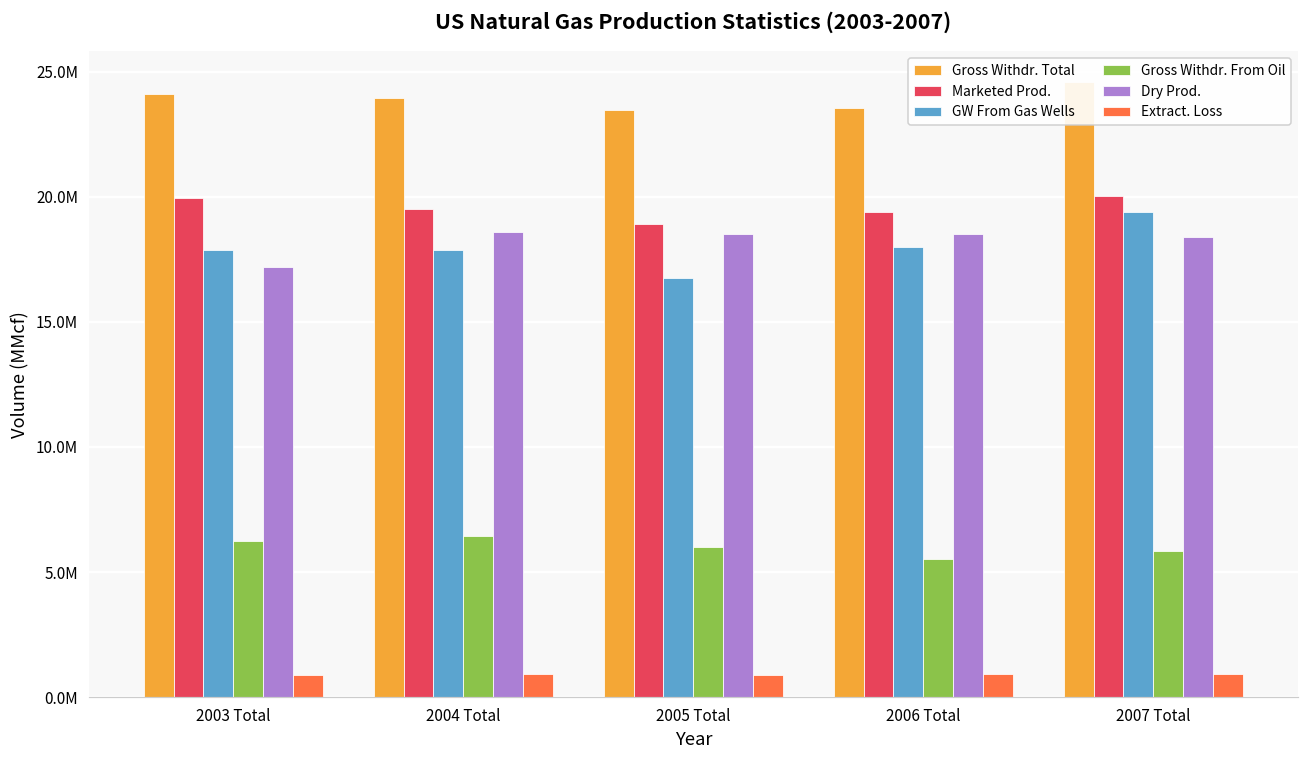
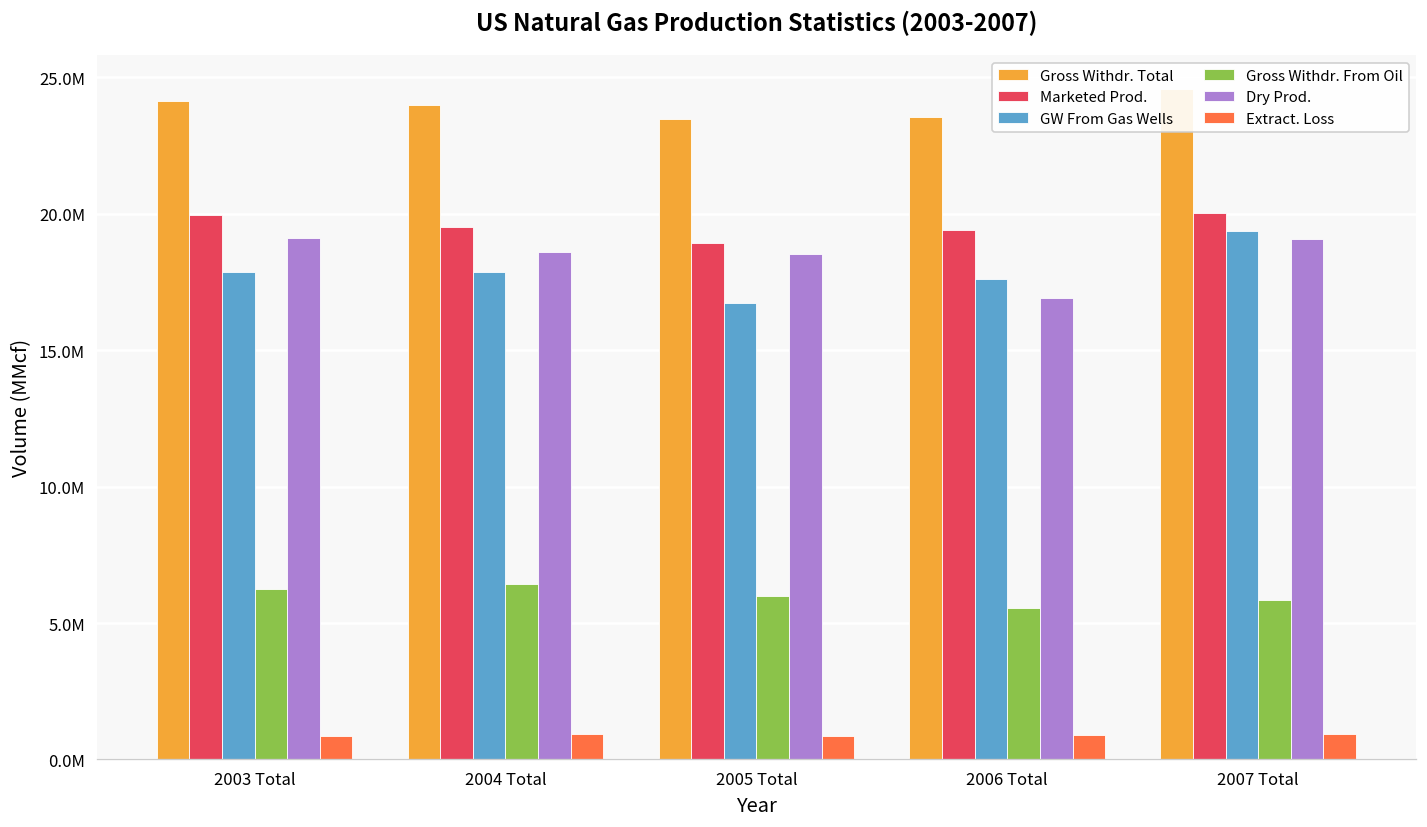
  {
    "GW From Gas Wells": {
      "2003 Total": 17900000,
      "2004 Total": 17900000,
      "2005 Total": 16700000,
-     "2006 Total": 18000000,
+     "2006 Total": 17600000,
      "2007 Total": 19400000
    },
    "Gross Withdr. From Oil": {
      "2003 Total": 6200000,
      "2004 Total": 6400000,
      "2005 Total": 6000000,
      "2006 Total": 5500000,
      "2007 Total": 5900000
    },
    "Dry Prod.": {
-     "2003 Total": 17200000,
+     "2003 Total": 19100000,
      "2004 Total": 18600000,
      "2005 Total": 18500000,
-     "2006 Total": 18500000,
-     "2007 Total": 18400000
+     "2006 Total": 16900000,
+     "2007 Total": 19100000
    }
  }
